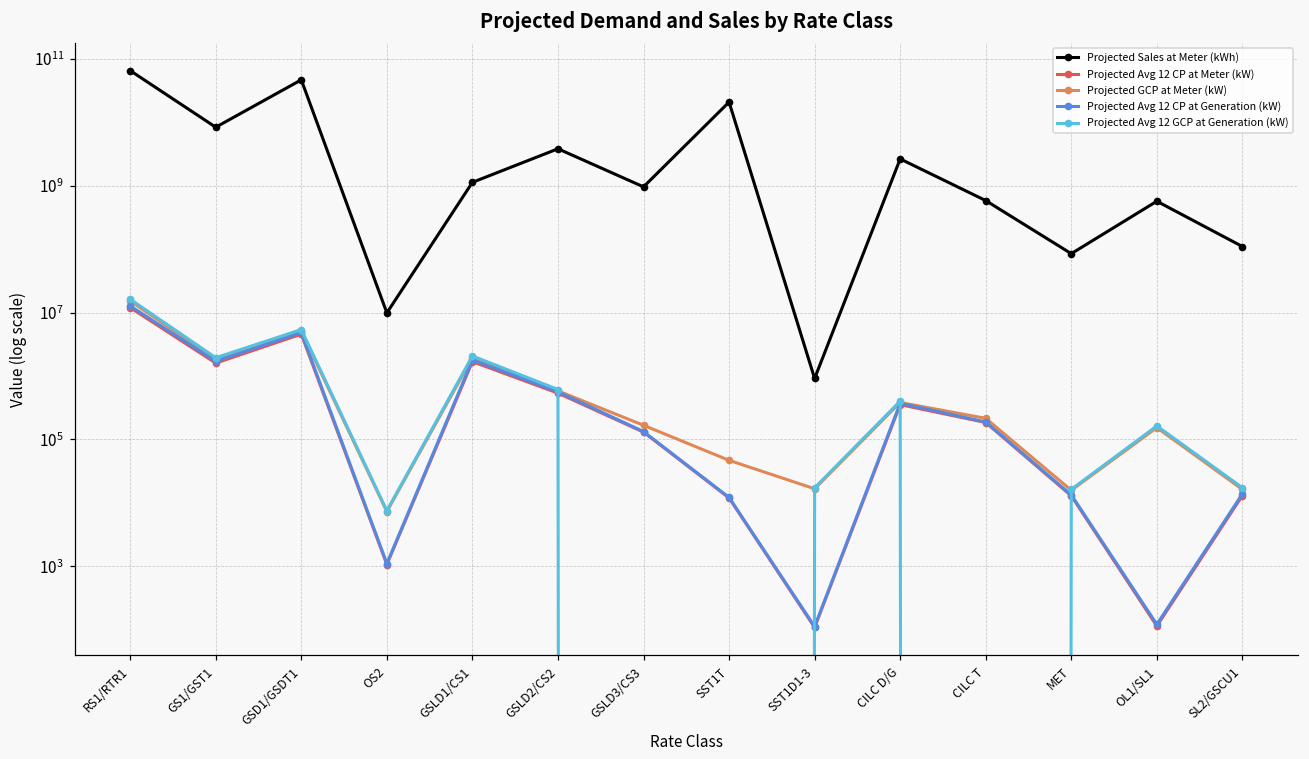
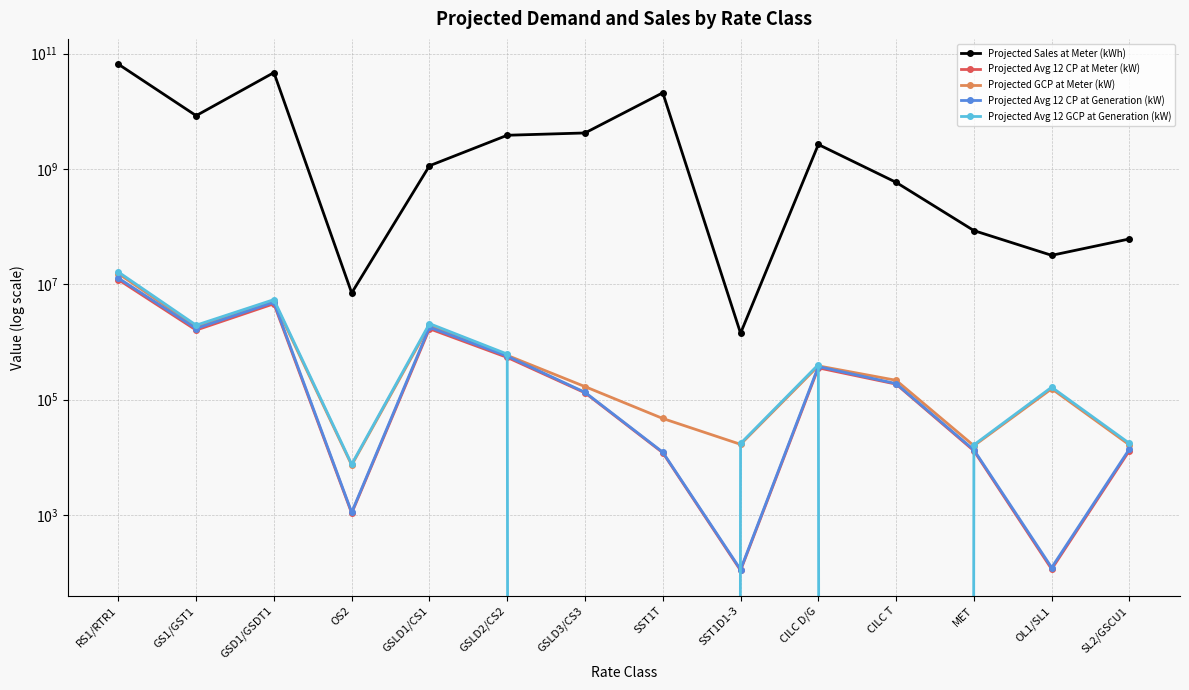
  {
    "Projected Sales at Meter (kWh)": {
      "RS1/RTR1": 70000000000,
      "GS1/GST1": 8000000000,
      "GSD1/GSDT1": 50000000000,
-     "OS2": 10000000,
+     "OS2": 7000000,
      "GSLD1/CS1": 1100000000,
      "GSLD2/CS2": 4000000000,
-     "GSLD3/CS3": 1000000000,
+     "GSLD3/CS3": 4000000000,
      "SST1T": 21000000000,
-     "SST1D1-3": 900000,
+     "SST1D1-3": 1400000,
      "CILC D/G": 3000000000,
      "CILC T": 600000000,
      "MET": 80000000,
-     "OL1/SL1": 600000000,
-     "SL2/GSCU1": 110000000
+     "OL1/SL1": 30000000,
+     "SL2/GSCU1": 60000000
    }
  }
